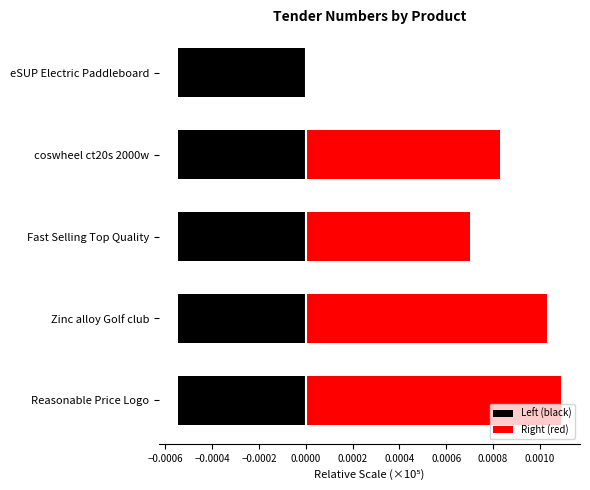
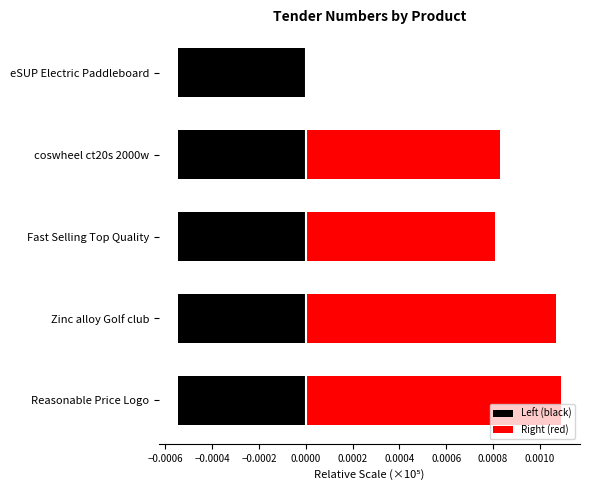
  {
    "Left (black)": {
      "eSUP Electric Paddleboard": -0.00055,
      "coswheel ct20s 2000w": -0.00055,
      "Fast Selling Top Quality": -0.00055,
      "Zinc alloy Golf club": -0.00055,
      "Reasonable Price Logo": -0.00055
    },
    "Right (red)": {
      "eSUP Electric Paddleboard": 0.00000,
      "coswheel ct20s 2000w": 0.00083,
-     "Fast Selling Top Quality": 0.00070,
-     "Zinc alloy Golf club": 0.00103,
+     "Fast Selling Top Quality": 0.00081,
+     "Zinc alloy Golf club": 0.00107,
      "Reasonable Price Logo": 0.00109
    }
  }
